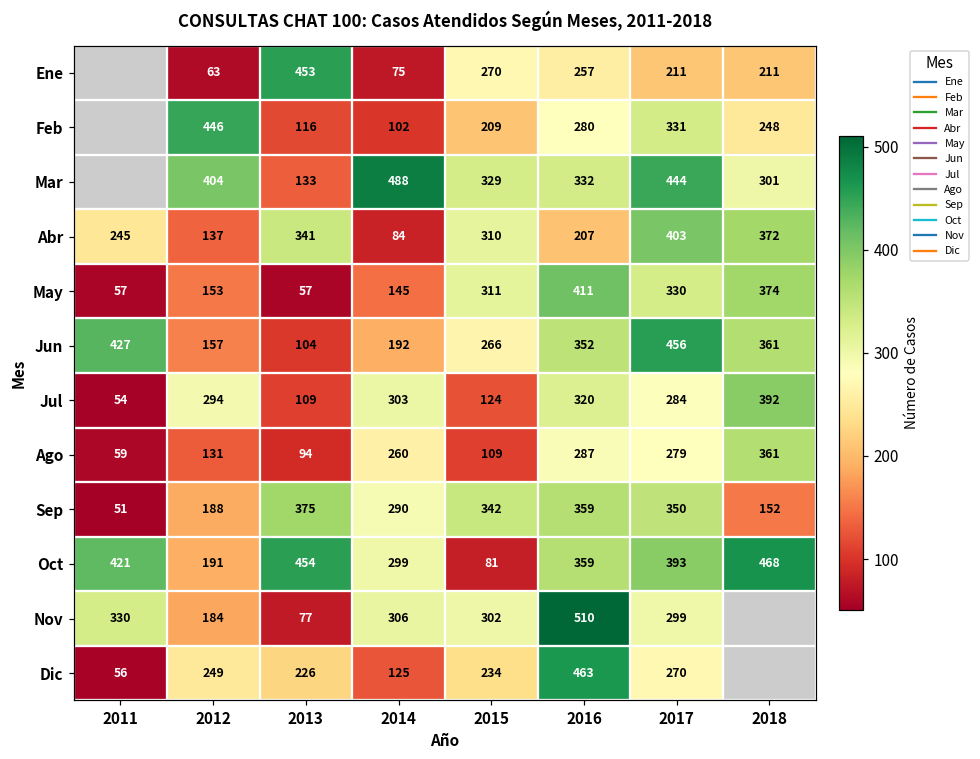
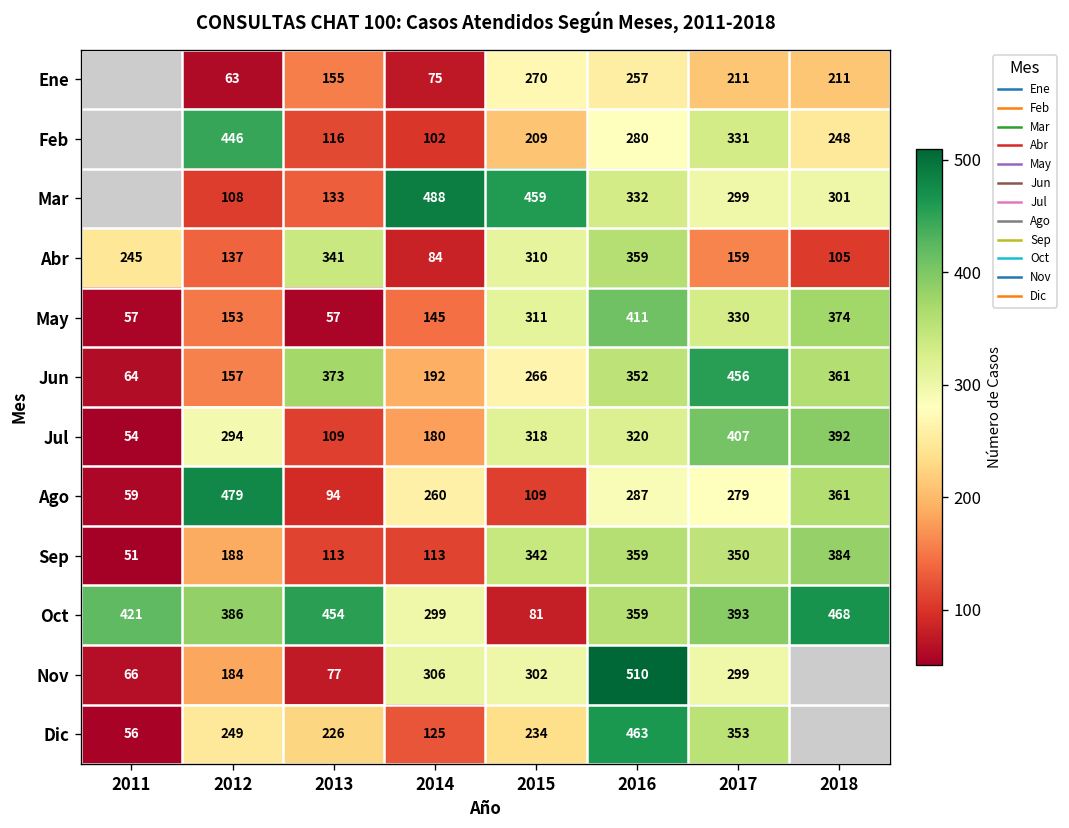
  {
    "Ene": {
      "2012": 63,
-     "2013": 453,
+     "2013": 155,
      "2014": 75,
      "2015": 270,
      "2016": 257,
      "2017": 211,
      "2018": 211
    },
    "Feb": {
      "2012": 446,
      "2013": 116,
      "2014": 102,
      "2015": 209,
      "2016": 280,
      "2017": 331,
      "2018": 248
    },
    "Mar": {
-     "2012": 404,
+     "2012": 108,
      "2013": 133,
      "2014": 488,
-     "2015": 329,
+     "2015": 459,
      "2016": 332,
-     "2017": 444,
+     "2017": 299,
      "2018": 301
    },
    "Abr": {
      "2011": 245,
      "2012": 137,
      "2013": 341,
      "2014": 84,
      "2015": 310,
-     "2016": 207,
-     "2017": 403,
-     "2018": 372
+     "2016": 359,
+     "2017": 159,
+     "2018": 105
    },
    "May": {
      "2011": 57,
      "2012": 153,
      "2013": 57,
      "2014": 145,
      "2015": 311,
      "2016": 411,
      "2017": 330,
      "2018": 374
    },
    "Jun": {
-     "2011": 427,
+     "2011": 64,
      "2012": 157,
-     "2013": 104,
+     "2013": 373,
      "2014": 192,
      "2015": 266,
      "2016": 352,
      "2017": 456,
      "2018": 361
    },
    "Jul": {
      "2011": 54,
      "2012": 294,
      "2013": 109,
-     "2014": 303,
-     "2015": 124,
+     "2014": 180,
+     "2015": 318,
      "2016": 320,
-     "2017": 284,
+     "2017": 407,
      "2018": 392
    },
    "Ago": {
      "2011": 59,
-     "2012": 131,
+     "2012": 479,
      "2013": 94,
      "2014": 260,
      "2015": 109,
      "2016": 287,
      "2017": 279,
      "2018": 361
    },
    "Sep": {
      "2011": 51,
      "2012": 188,
-     "2013": 375,
-     "2014": 290,
+     "2013": 113,
+     "2014": 113,
      "2015": 342,
      "2016": 359,
      "2017": 350,
-     "2018": 152
+     "2018": 384
    },
    "Oct": {
      "2011": 421,
-     "2012": 191,
+     "2012": 386,
      "2013": 454,
      "2014": 299,
      "2015": 81,
      "2016": 359,
      "2017": 393,
      "2018": 468
    },
    "Nov": {
-     "2011": 330,
+     "2011": 66,
      "2012": 184,
      "2013": 77,
      "2014": 306,
      "2015": 302,
      "2016": 510,
      "2017": 299
    },
    "Dic": {
      "2011": 56,
      "2012": 249,
      "2013": 226,
      "2014": 125,
      "2015": 234,
      "2016": 463,
-     "2017": 270
+     "2017": 353
    }
  }
